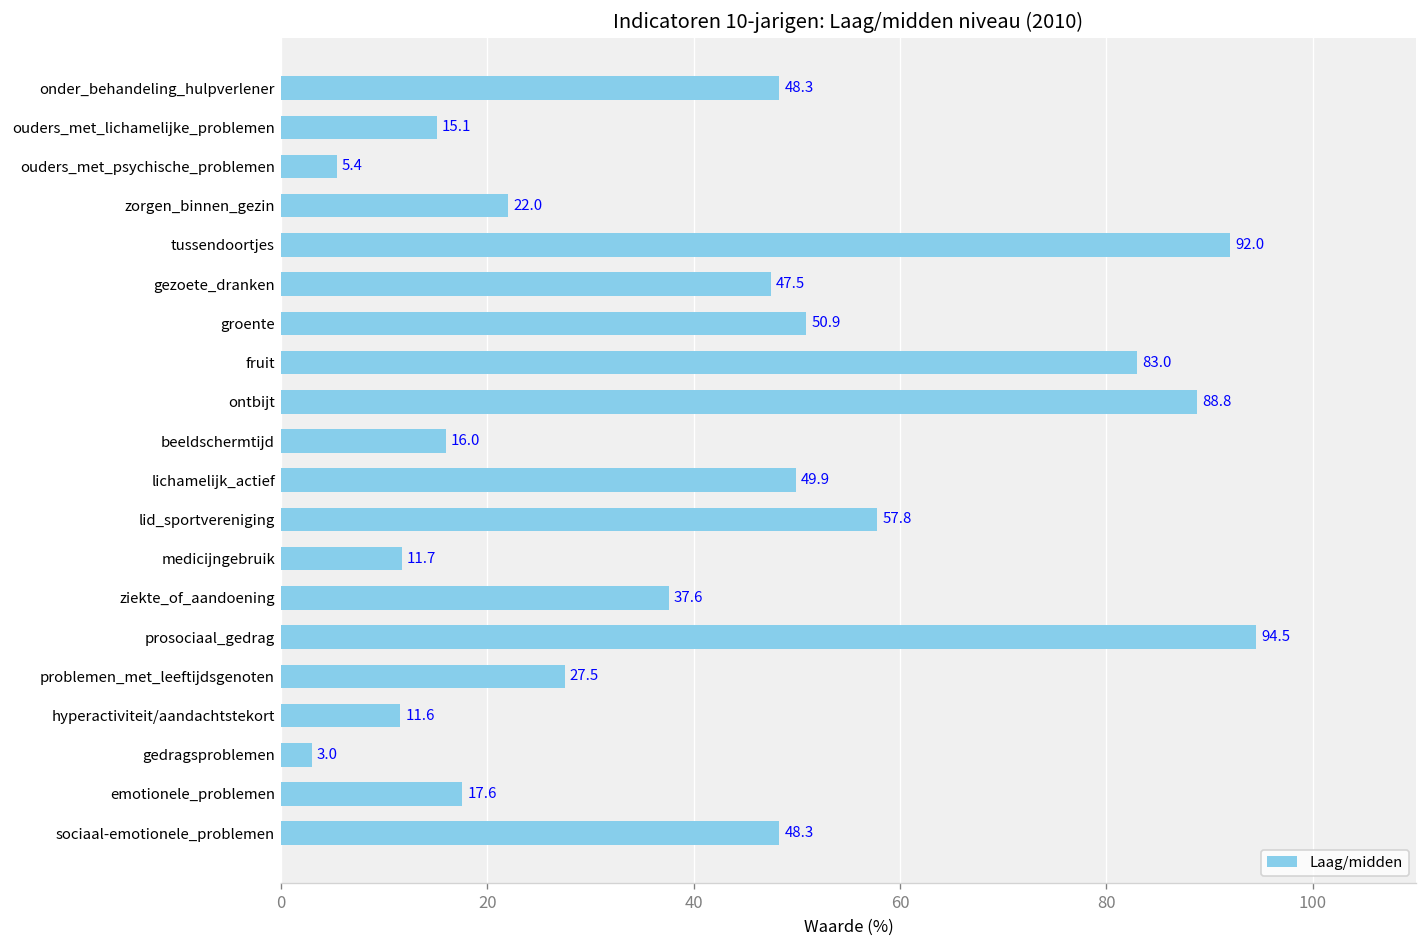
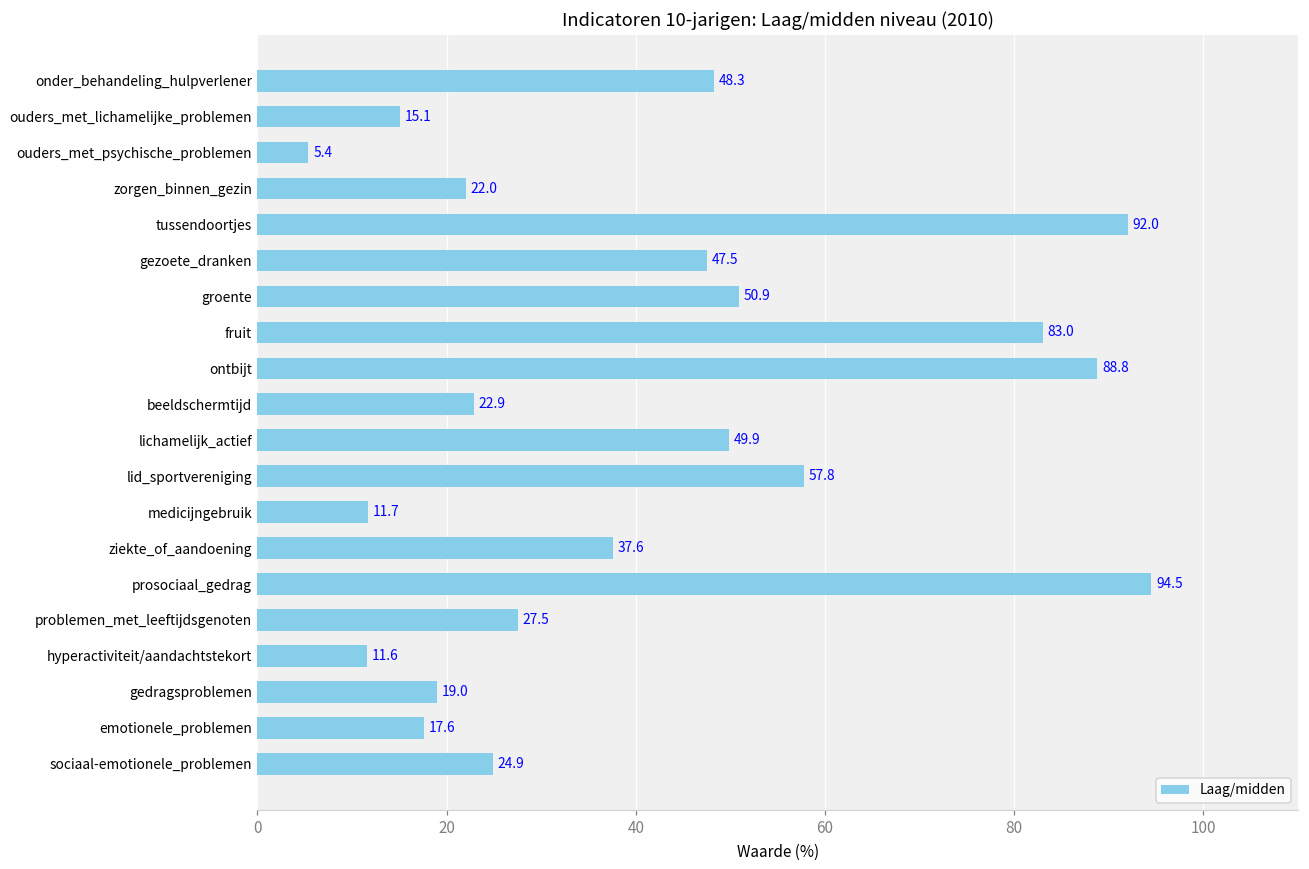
  {
    "onder_behandeling_hulpverlener": 48.3,
    "ouders_met_lichamelijke_problemen": 15.1,
    "ouders_met_psychische_problemen": 5.4,
    "zorgen_binnen_gezin": 22.0,
    "tussendoortjes": 92.0,
    "gezoete_dranken": 47.5,
    "groente": 50.9,
    "fruit": 83.0,
    "ontbijt": 88.8,
-   "beeldschermtijd": 16.0,
+   "beeldschermtijd": 22.9,
    "lichamelijk_actief": 49.9,
    "lid_sportvereniging": 57.8,
    "medicijngebruik": 11.7,
    "ziekte_of_aandoening": 37.6,
    "prosociaal_gedrag": 94.5,
    "problemen_met_leeftijdsgenoten": 27.5,
    "hyperactiviteit/aandachtstekort": 11.6,
-   "gedragsproblemen": 3.0,
+   "gedragsproblemen": 19.0,
    "emotionele_problemen": 17.6,
-   "sociaal-emotionele_problemen": 48.3
+   "sociaal-emotionele_problemen": 24.9
  }
